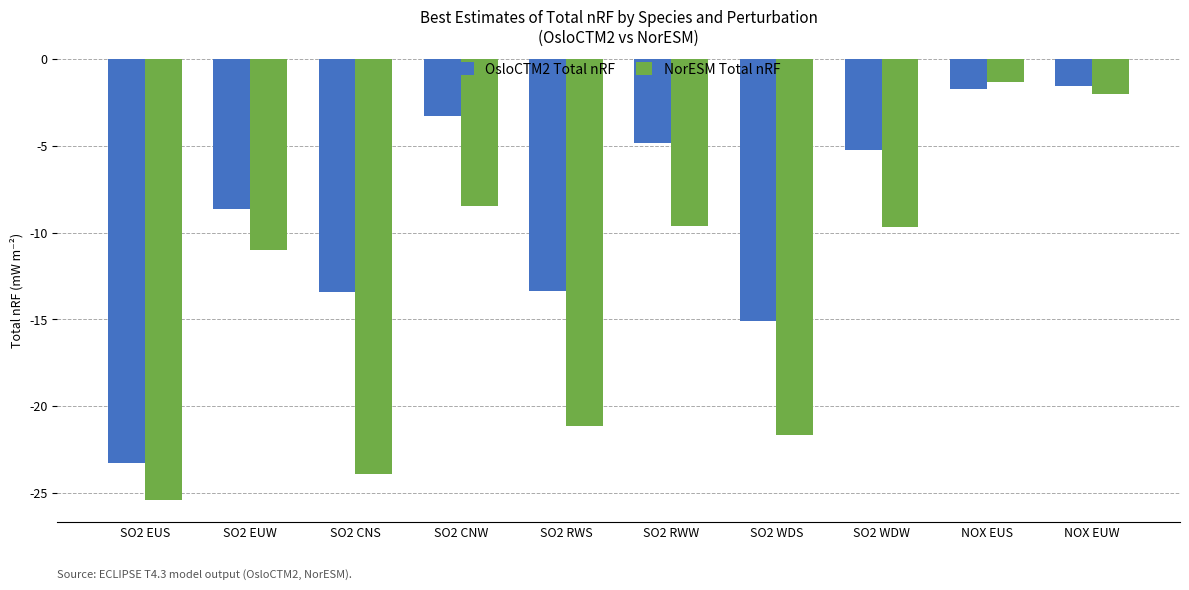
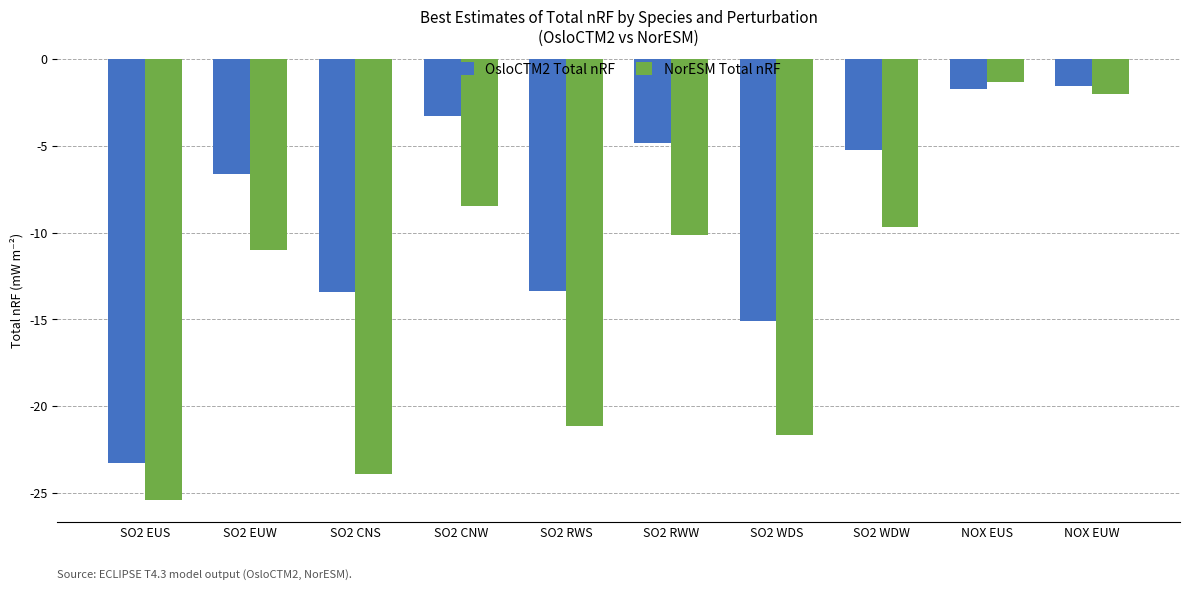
  {
    "OsloCTM2 Total nRF": {
      "SO2 EUS": -23.3,
-     "SO2 EUW": -8.7,
+     "SO2 EUW": -6.6,
      "SO2 CNS": -13.4,
      "SO2 CNW": -3.3,
      "SO2 RWS": -13.3,
      "SO2 RWW": -4.9,
      "SO2 WDS": -15.1,
      "SO2 WDW": -5.3,
      "NOX EUS": -1.7,
      "NOX EUW": -1.5
    },
    "NorESM Total nRF": {
      "SO2 EUS": -25.4,
      "SO2 EUW": -11.0,
      "SO2 CNS": -23.9,
      "SO2 CNW": -8.5,
      "SO2 RWS": -21.1,
-     "SO2 RWW": -9.6,
+     "SO2 RWW": -10.1,
      "SO2 WDS": -21.6,
      "SO2 WDW": -9.7,
      "NOX EUS": -1.3,
      "NOX EUW": -2.0
    }
  }
